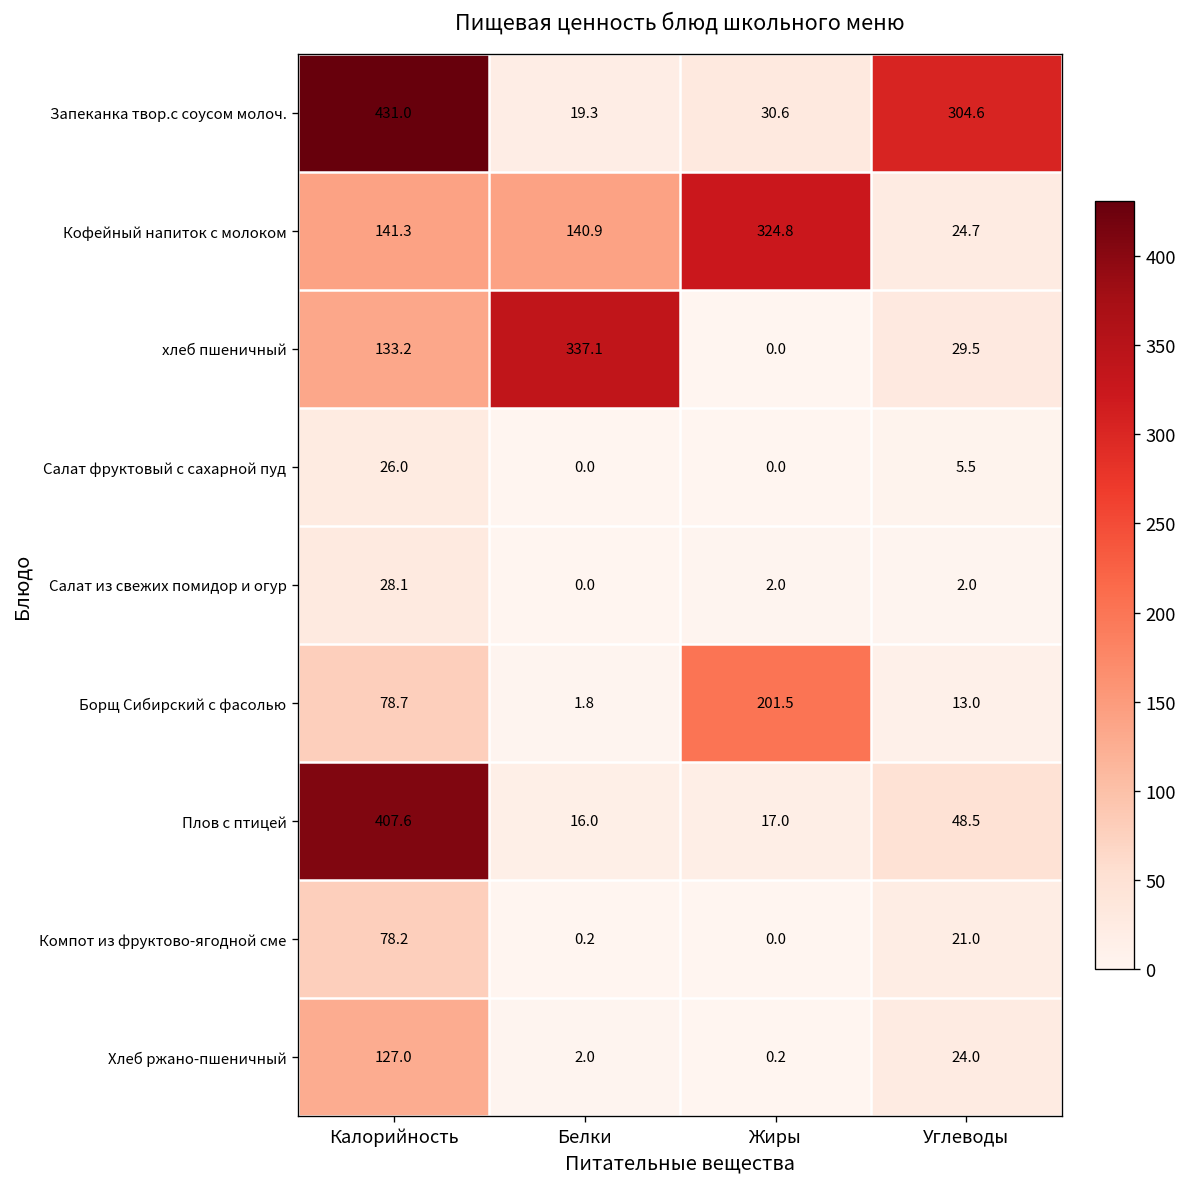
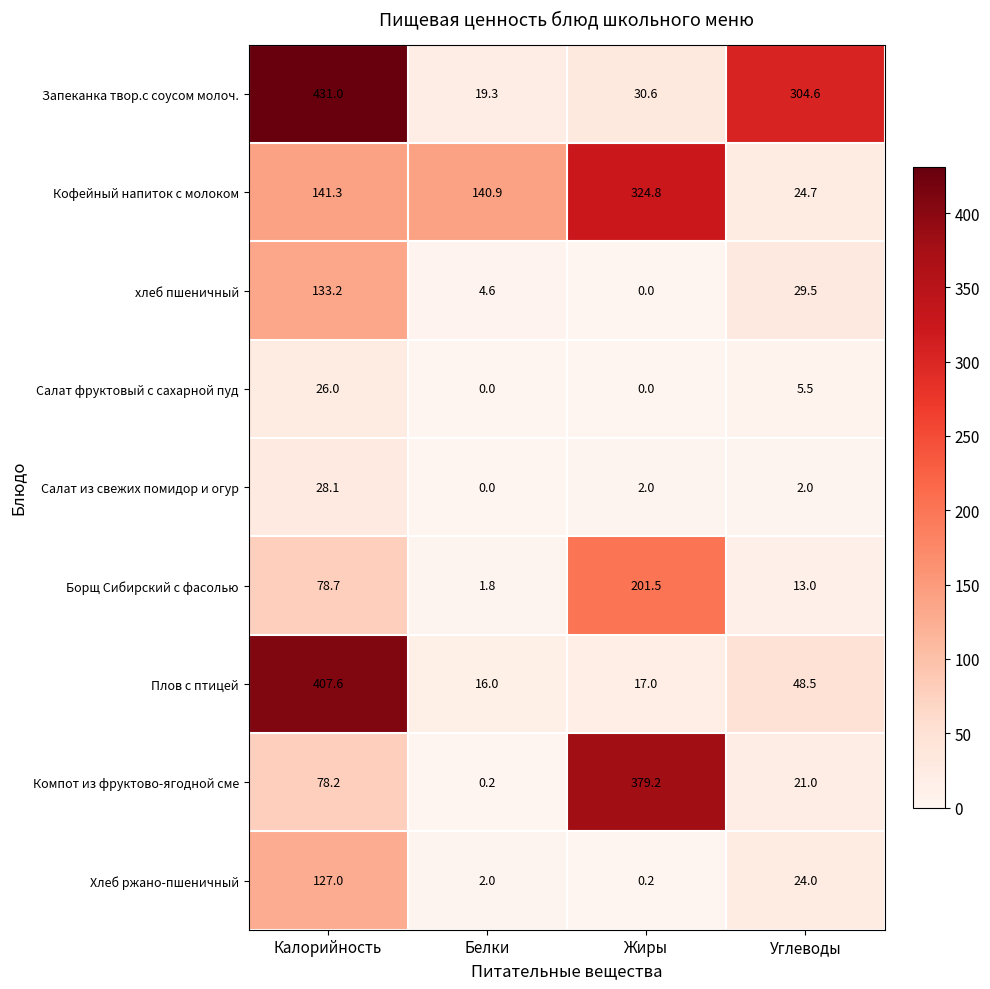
  {
    "Запеканка твор.с соусом молоч.": {
      "Калорийность": 431.0,
      "Белки": 19.3,
      "Жиры": 30.6,
      "Углеводы": 304.6
    },
    "Кофейный напиток с молоком": {
      "Калорийность": 141.3,
      "Белки": 140.9,
      "Жиры": 324.8,
      "Углеводы": 24.7
    },
    "хлеб пшеничный": {
      "Калорийность": 133.2,
-     "Белки": 337.1,
+     "Белки": 4.6,
      "Жиры": 0.0,
      "Углеводы": 29.5
    },
    "Салат фруктовый с сахарной пуд": {
      "Калорийность": 26.0,
      "Белки": 0.0,
      "Жиры": 0.0,
      "Углеводы": 5.5
    },
    "Салат из свежих помидор и огур": {
      "Калорийность": 28.1,
      "Белки": 0.0,
      "Жиры": 2.0,
      "Углеводы": 2.0
    },
    "Борщ Сибирский с фасолью": {
      "Калорийность": 78.7,
      "Белки": 1.8,
      "Жиры": 201.5,
      "Углеводы": 13.0
    },
    "Плов с птицей": {
      "Калорийность": 407.6,
      "Белки": 16.0,
      "Жиры": 17.0,
      "Углеводы": 48.5
    },
    "Компот из фруктово-ягодной сме": {
      "Калорийность": 78.2,
      "Белки": 0.2,
-     "Жиры": 0.0,
+     "Жиры": 379.2,
      "Углеводы": 21.0
    },
    "Хлеб ржано-пшеничный": {
      "Калорийность": 127.0,
      "Белки": 2.0,
      "Жиры": 0.2,
      "Углеводы": 24.0
    }
  }
